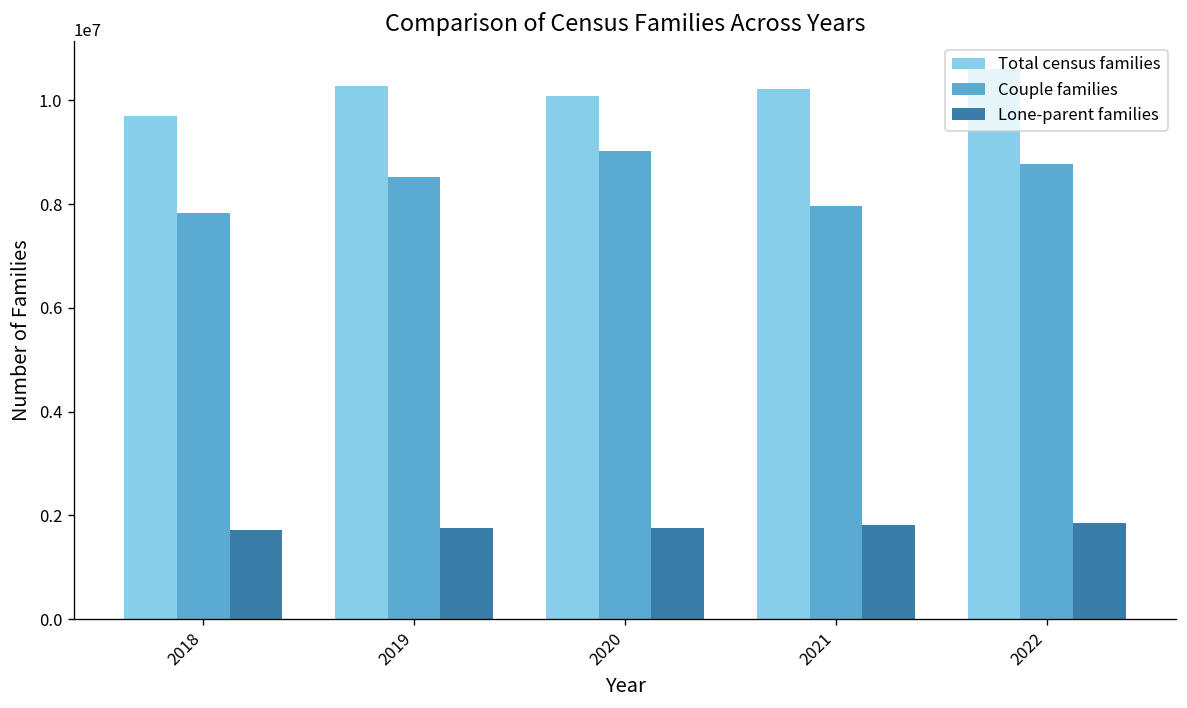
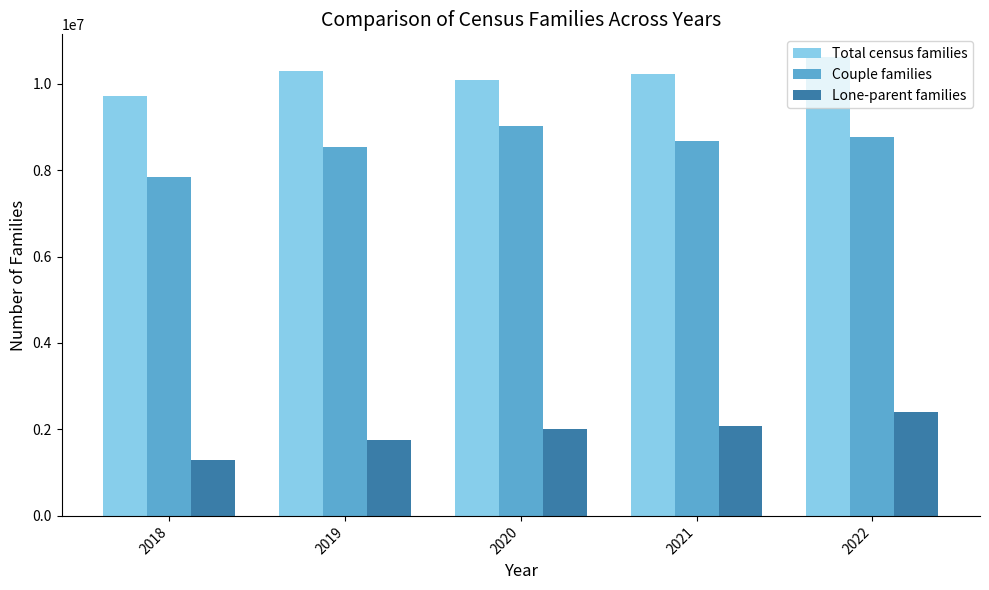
  {
    "Total census families": {
      "2018": 9700000,
      "2019": 10300000,
      "2020": 10100000,
      "2021": 10200000
    },
    "Couple families": {
      "2018": 7800000,
      "2019": 8500000,
      "2020": 9000000,
-     "2021": 8000000,
+     "2021": 8700000,
      "2022": 8800000
    },
    "Lone-parent families": {
-     "2018": 1700000,
+     "2018": 1300000,
      "2019": 1800000,
-     "2020": 1800000,
-     "2021": 1800000,
-     "2022": 1800000
+     "2020": 2000000,
+     "2021": 2100000,
+     "2022": 2400000
    }
  }
